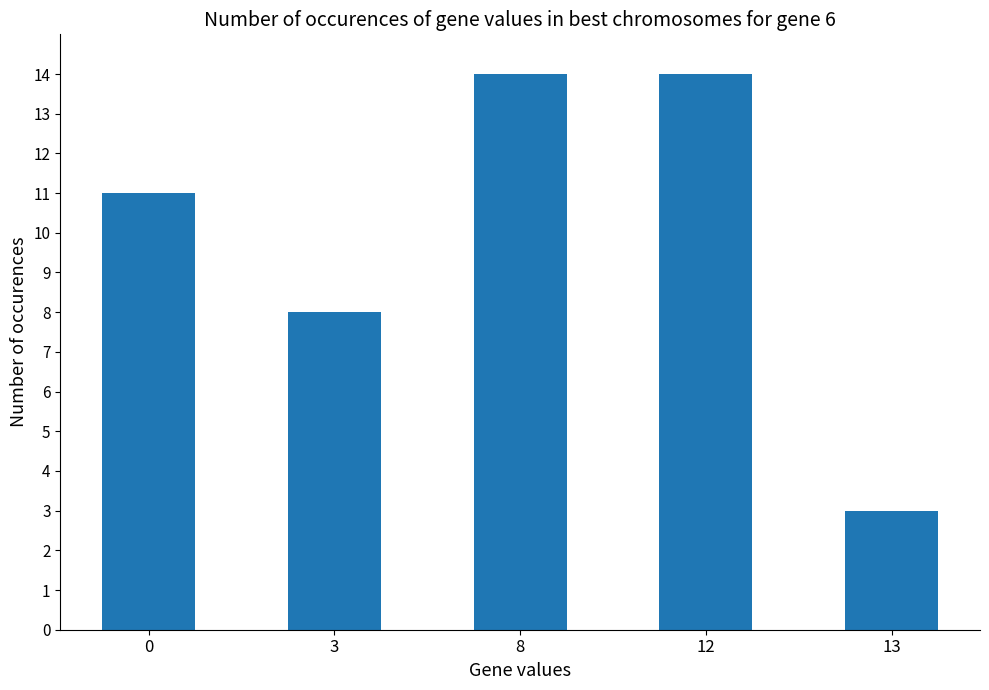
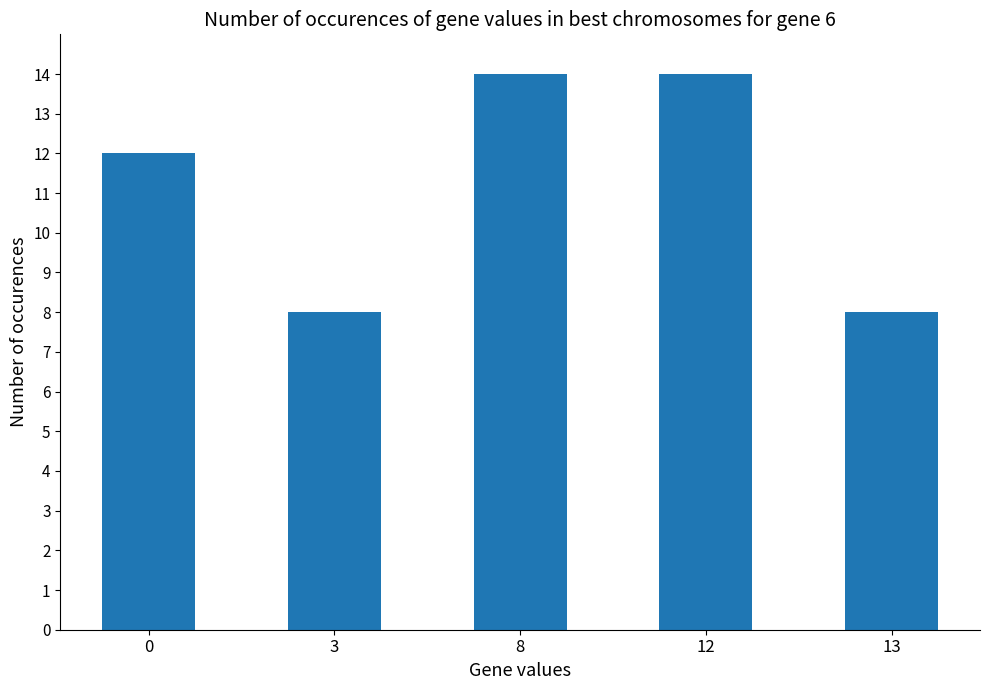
  {
-   "0": 11,
+   "0": 12,
    "3": 8,
    "8": 14,
    "12": 14,
-   "13": 3
+   "13": 8
  }
